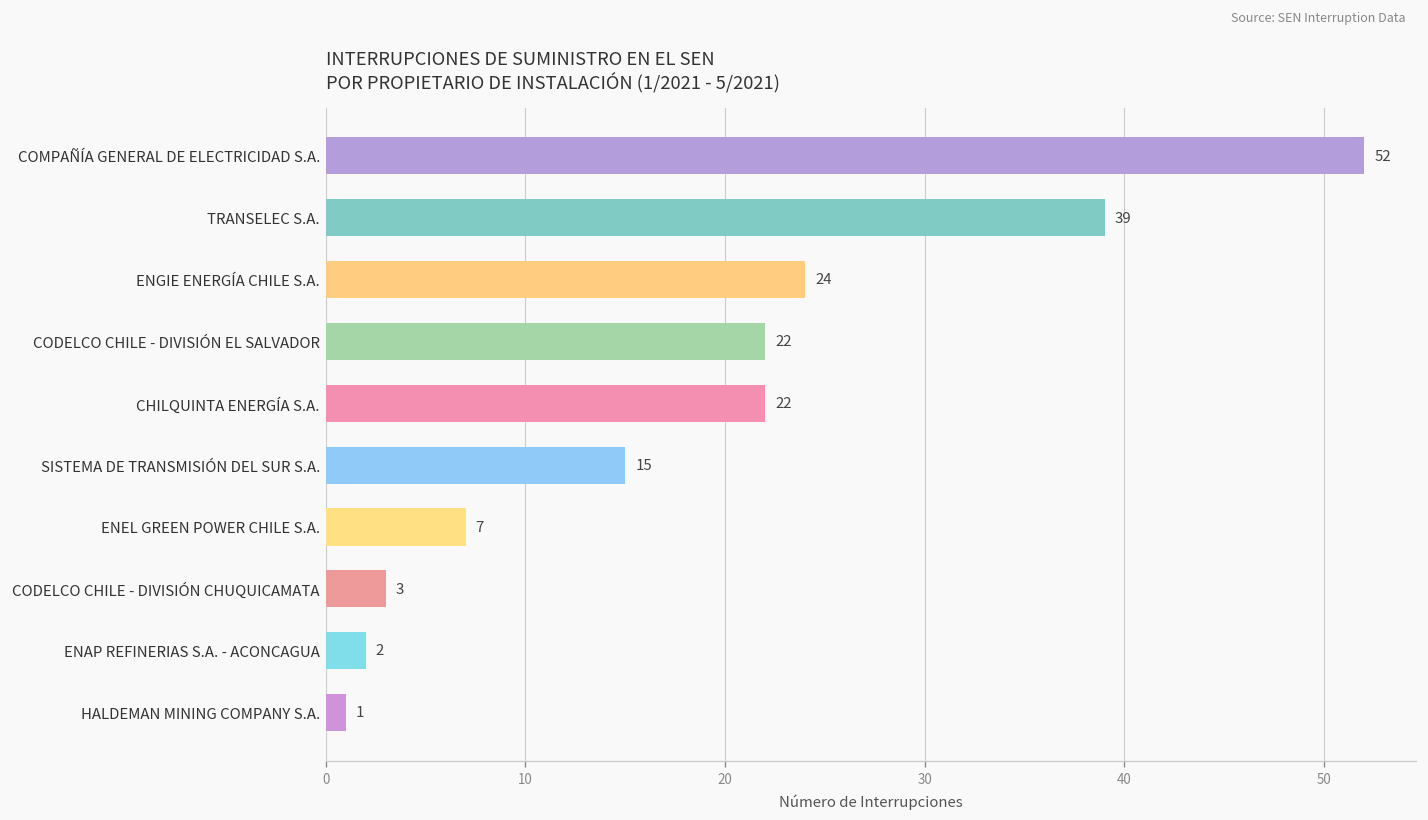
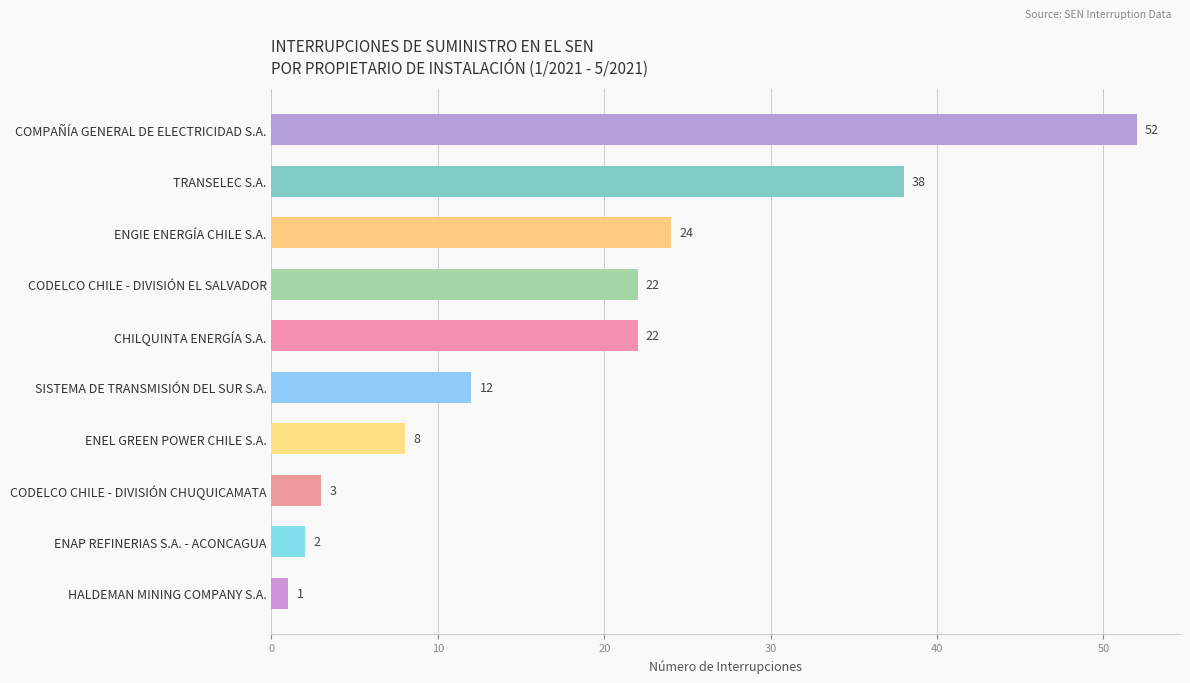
  {
    "COMPAÑÍA GENERAL DE ELECTRICIDAD S.A.": 52,
-   "TRANSELEC S.A.": 39,
+   "TRANSELEC S.A.": 38,
    "ENGIE ENERGÍA CHILE S.A.": 24,
    "CODELCO CHILE - DIVISIÓN EL SALVADOR": 22,
    "CHILQUINTA ENERGÍA S.A.": 22,
-   "SISTEMA DE TRANSMISIÓN DEL SUR S.A.": 15,
-   "ENEL GREEN POWER CHILE S.A.": 7,
+   "SISTEMA DE TRANSMISIÓN DEL SUR S.A.": 12,
+   "ENEL GREEN POWER CHILE S.A.": 8,
    "CODELCO CHILE - DIVISIÓN CHUQUICAMATA": 3,
    "ENAP REFINERIAS S.A. - ACONCAGUA": 2,
    "HALDEMAN MINING COMPANY S.A.": 1
  }
